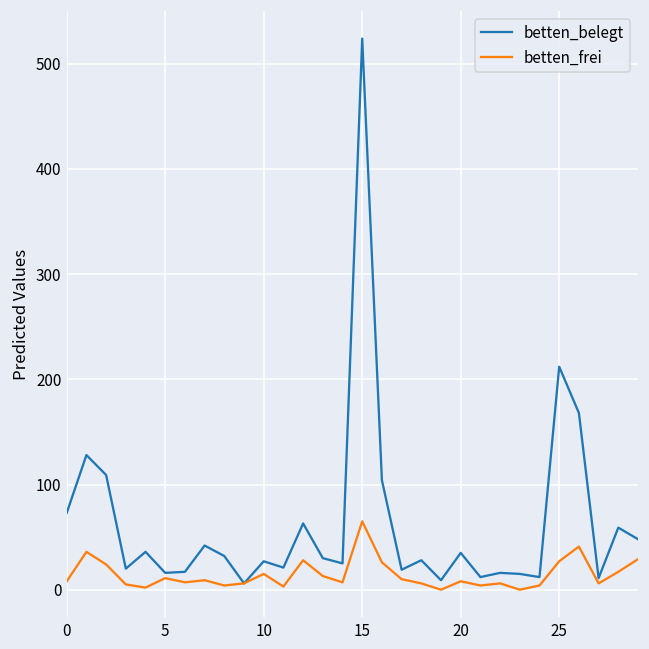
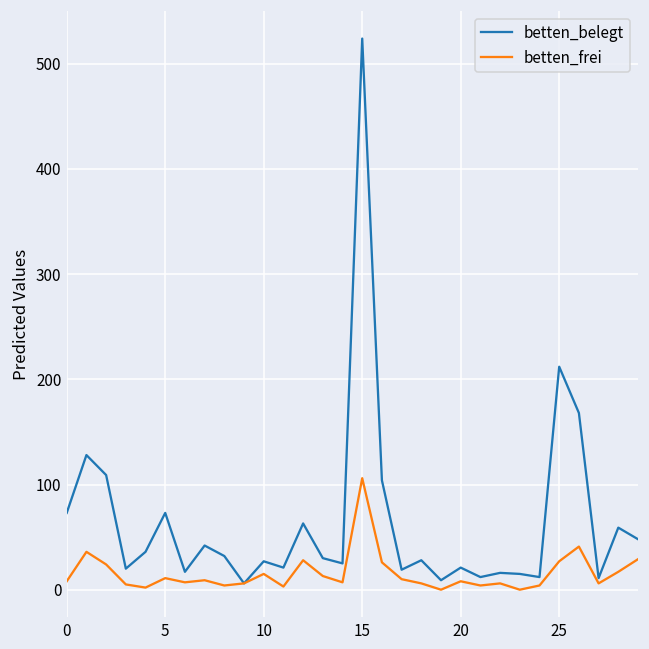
  {
    "betten_belegt": {
      "0": 70,
-     "5": 20,
+     "5": 70,
      "10": 30,
      "15": 520,
-     "20": 40,
+     "20": 20,
      "25": 210
    },
    "betten_frei": {
      "0": 10,
      "5": 10,
      "10": 20,
-     "15": 70,
+     "15": 110,
      "20": 10,
      "25": 30
    }
  }
